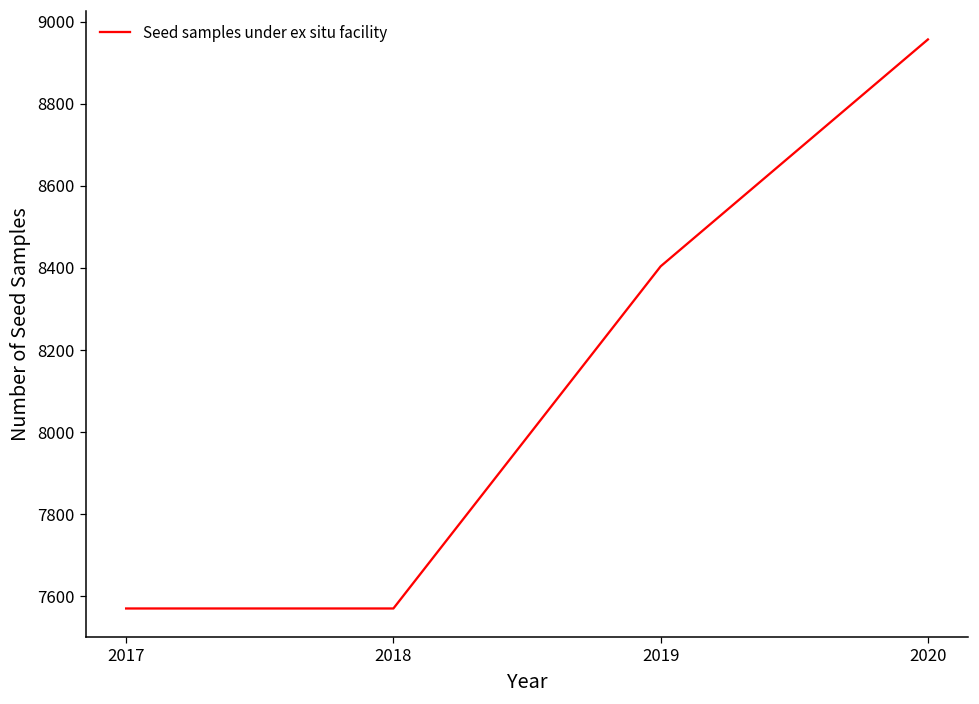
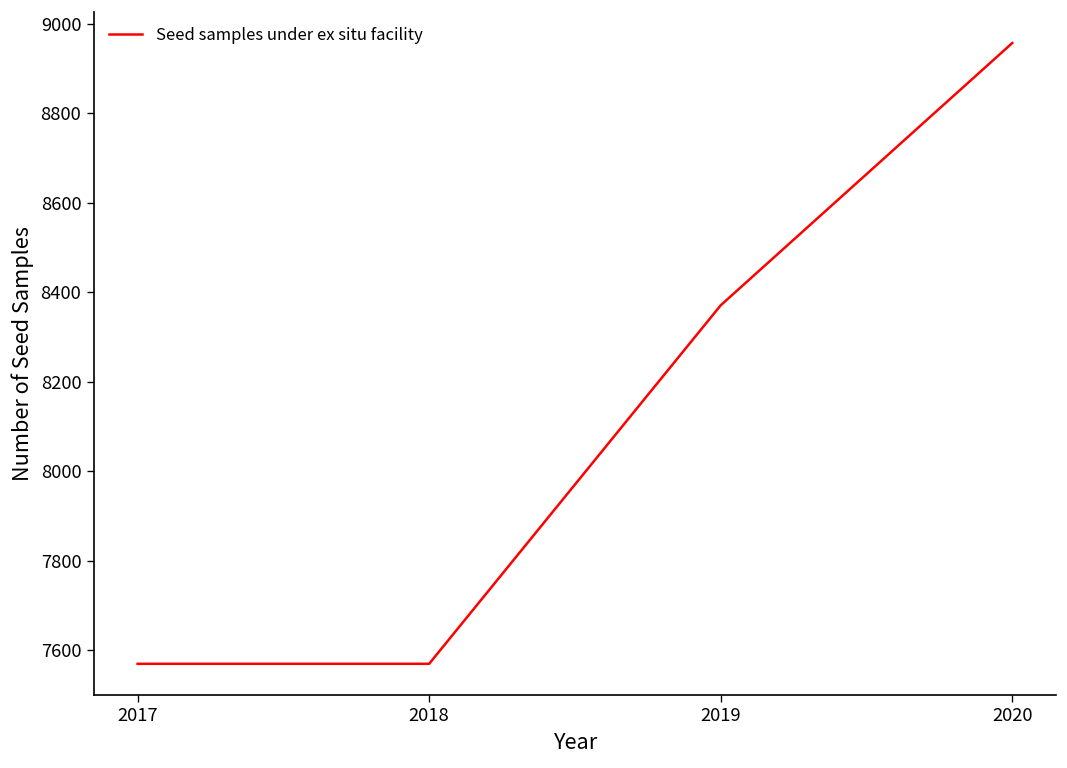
  {
    "2017": 7570,
    "2018": 7570,
-   "2019": 8400,
+   "2019": 8370,
    "2020": 8960
  }
